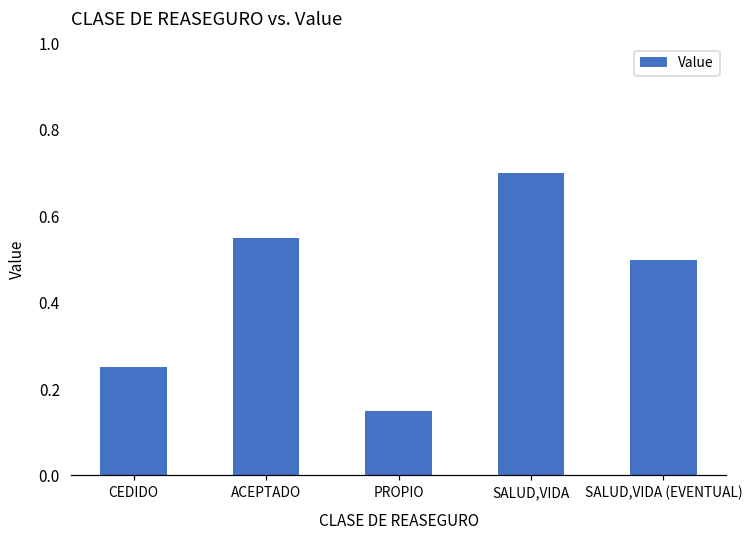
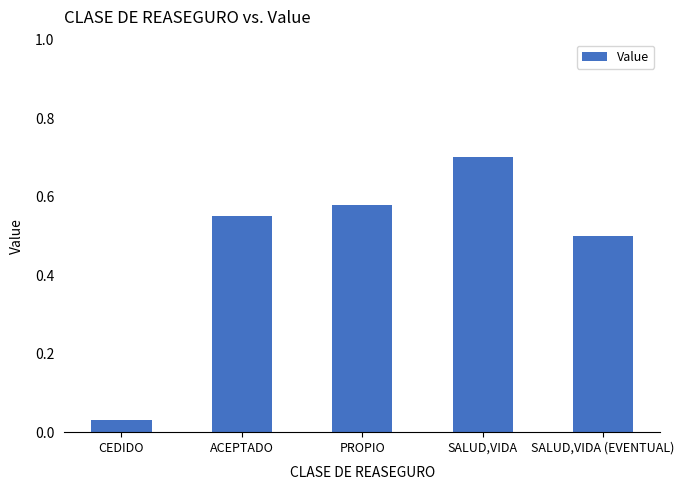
  {
-   "CEDIDO": 0.25,
+   "CEDIDO": 0.03,
    "ACEPTADO": 0.55,
-   "PROPIO": 0.15,
+   "PROPIO": 0.58,
    "SALUD,VIDA": 0.70,
    "SALUD,VIDA (EVENTUAL)": 0.50
  }
